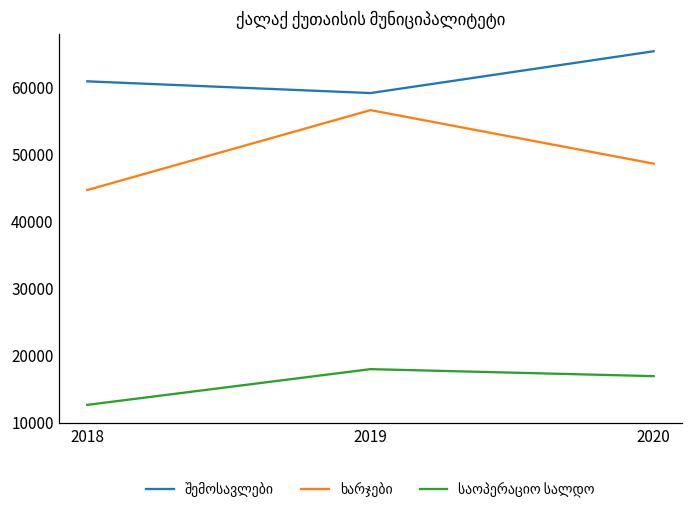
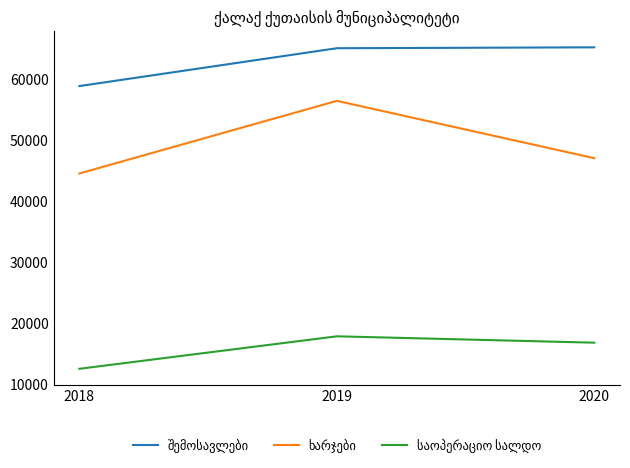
  {
    "შემოსავლები": {
-     "2018": 61000,
-     "2019": 59000,
+     "2018": 59000,
+     "2019": 65000,
      "2020": 65000
    },
    "ხარჯები": {
      "2018": 45000,
      "2019": 56000,
-     "2020": 48000
+     "2020": 47000
    },
    "საოპერაციო სალდო": {
      "2018": 12000,
      "2019": 18000,
      "2020": 17000
    }
  }
